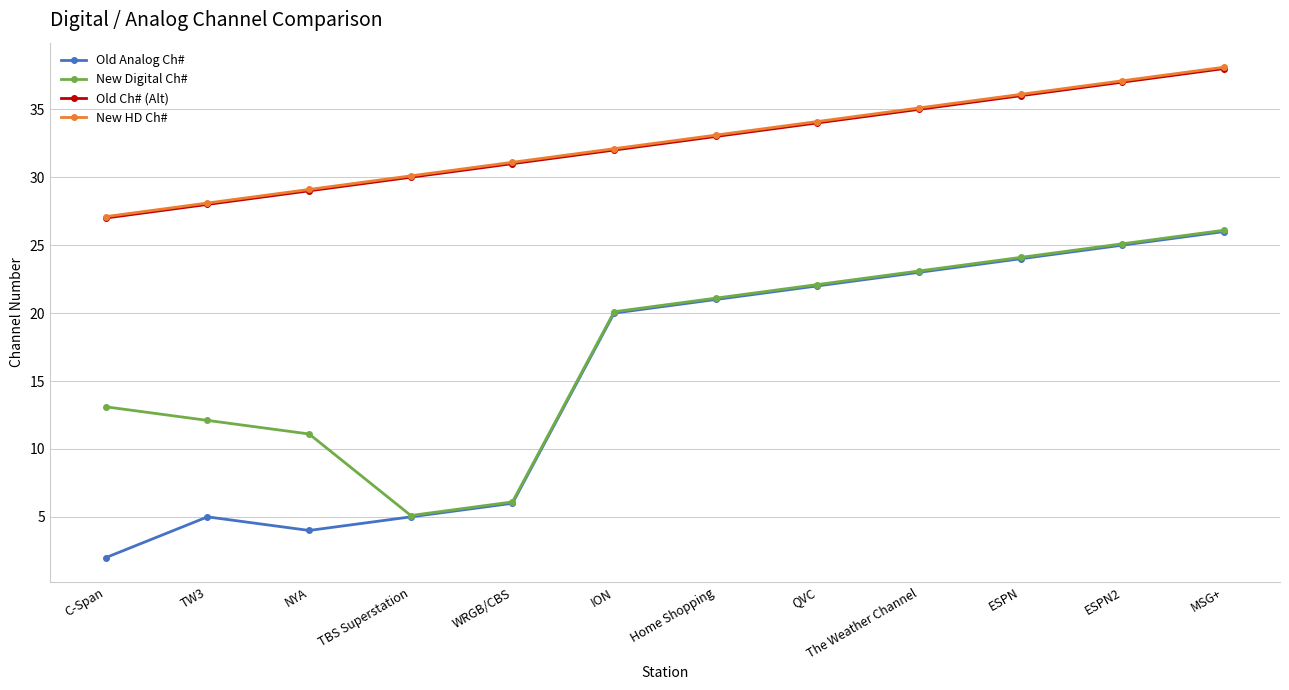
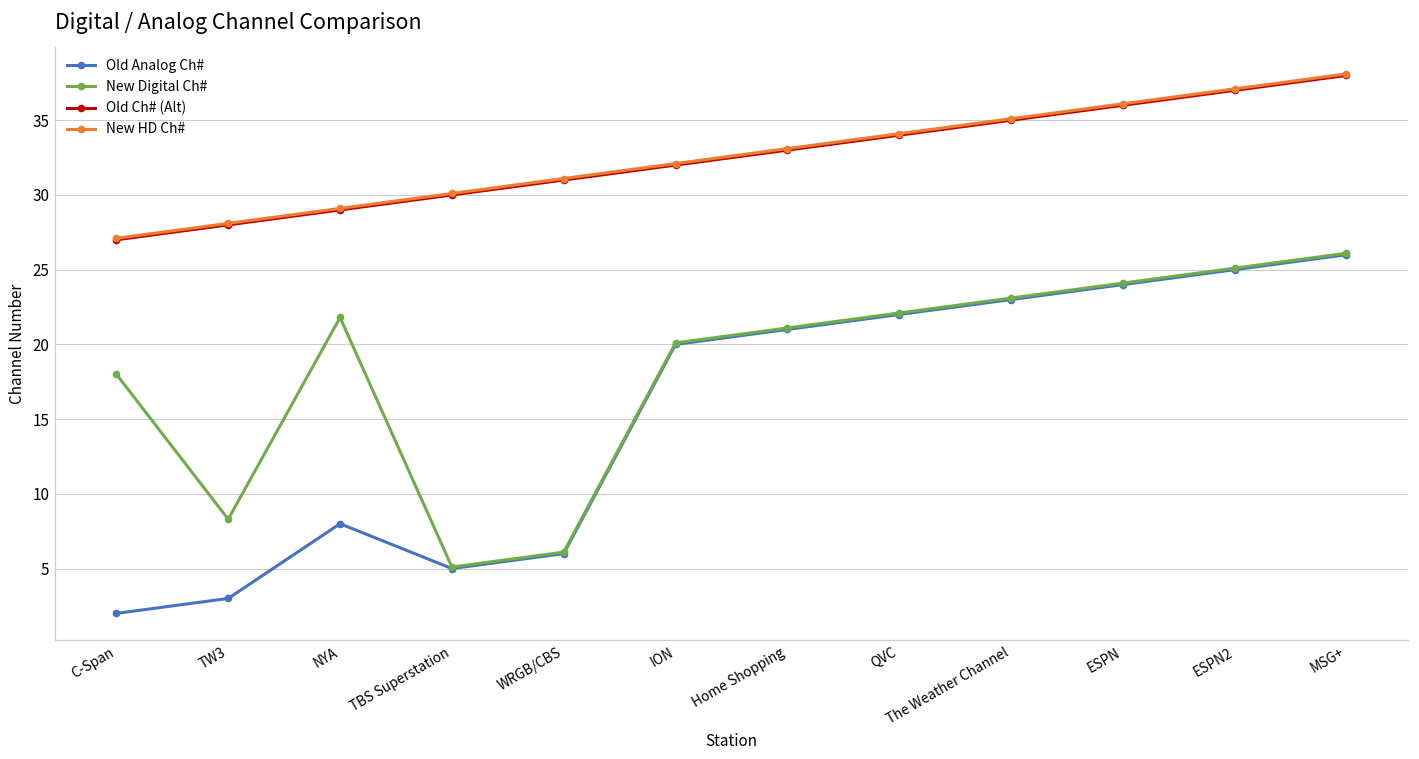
  {
    "Old Analog Ch#": {
      "C-Span": 2,
-     "TW3": 5,
-     "NYA": 4
+     "TW3": 3,
+     "NYA": 8
    },
    "New Digital Ch#": {
-     "C-Span": 13.1,
-     "TW3": 12.1,
-     "NYA": 11.1
+     "C-Span": 18.0,
+     "TW3": 8.3,
+     "NYA": 21.8
    }
  }
